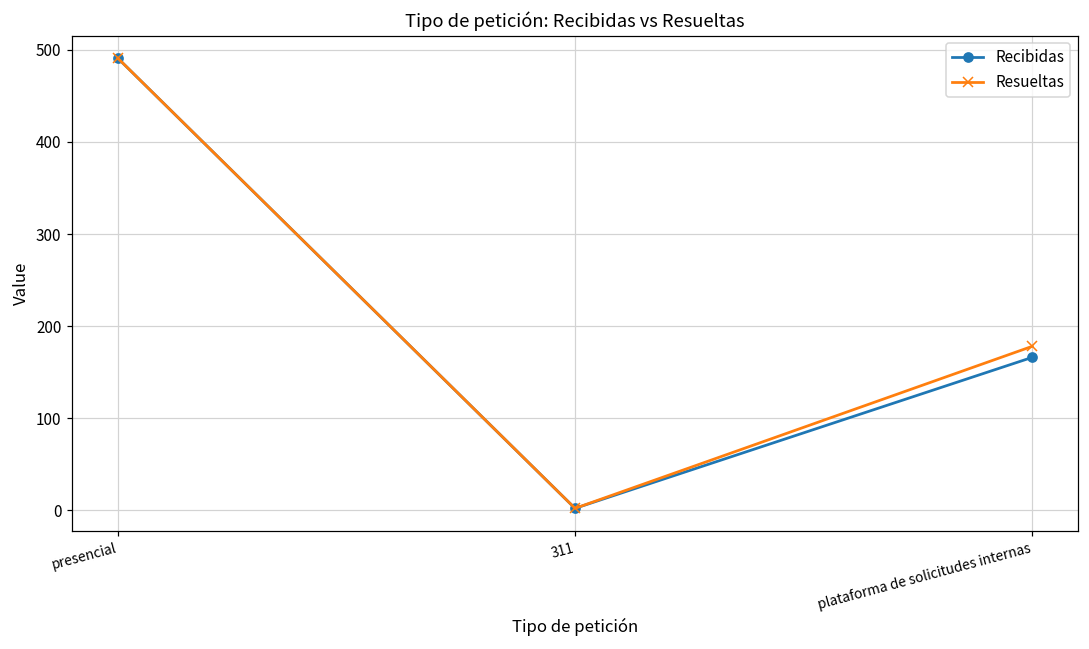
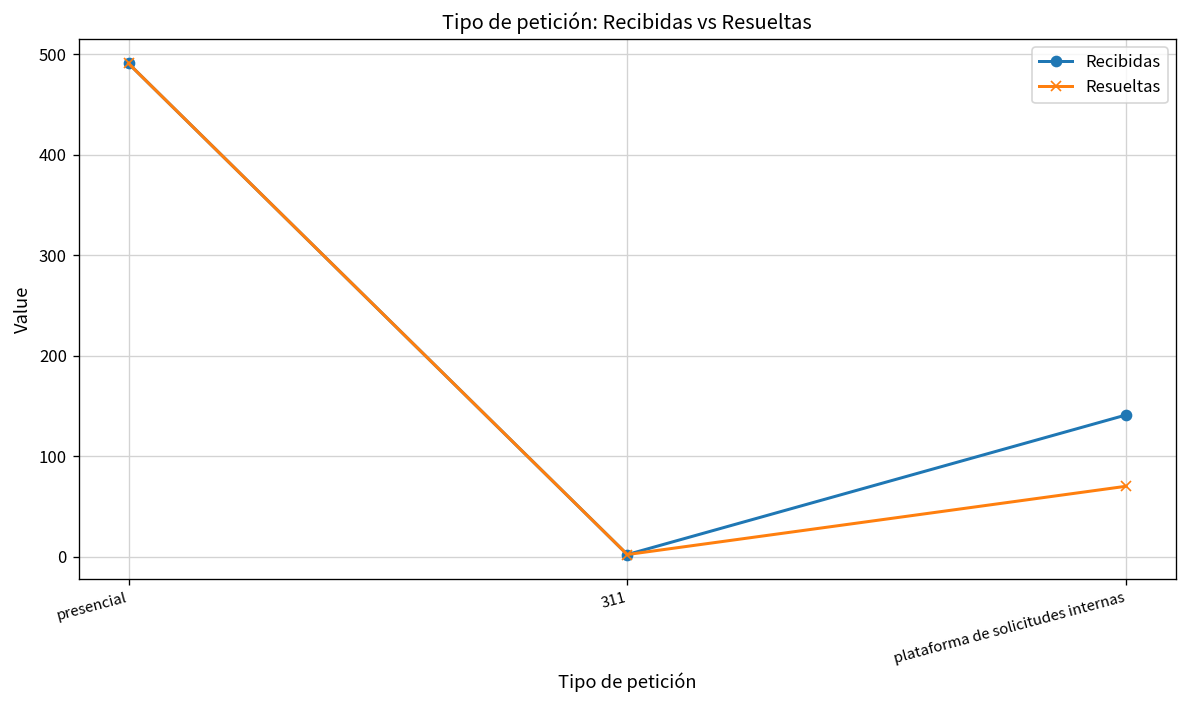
  {
    "Recibidas": {
-     "plataforma de solicitudes internas": 170
+     "plataforma de solicitudes internas": 140
    },
    "Resueltas": {
-     "plataforma de solicitudes internas": 180
+     "plataforma de solicitudes internas": 70
    }
  }
